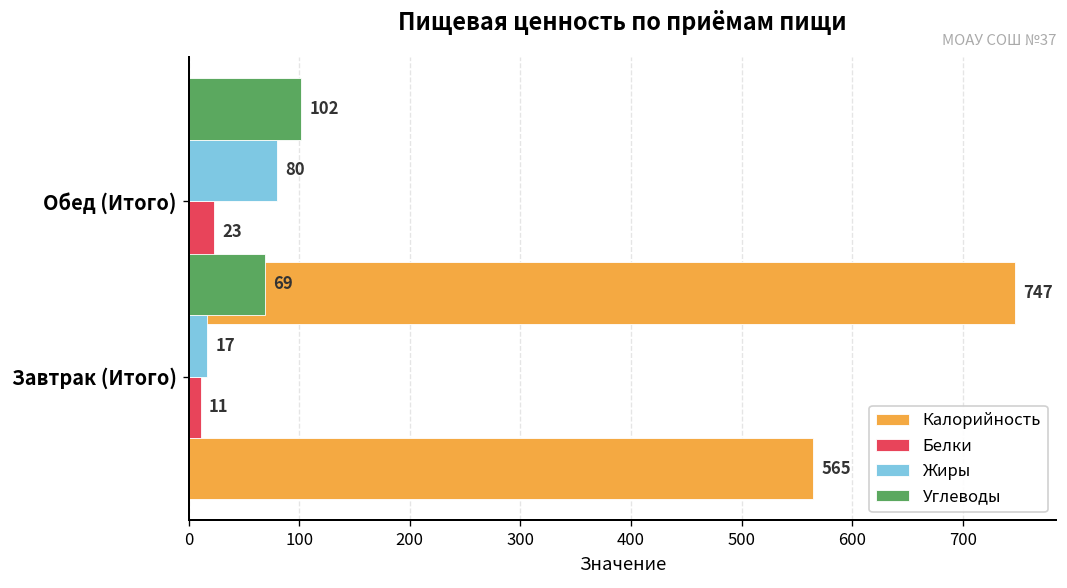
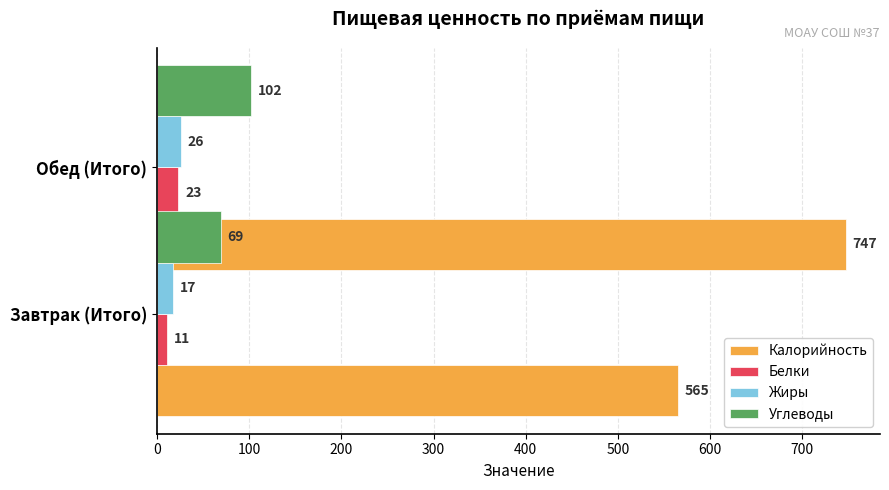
  {
    "Белки": {
      "Обед (Итого)": 23,
      "Завтрак (Итого)": 11
    },
    "Жиры": {
-     "Обед (Итого)": 80,
+     "Обед (Итого)": 26,
      "Завтрак (Итого)": 17
    }
  }
